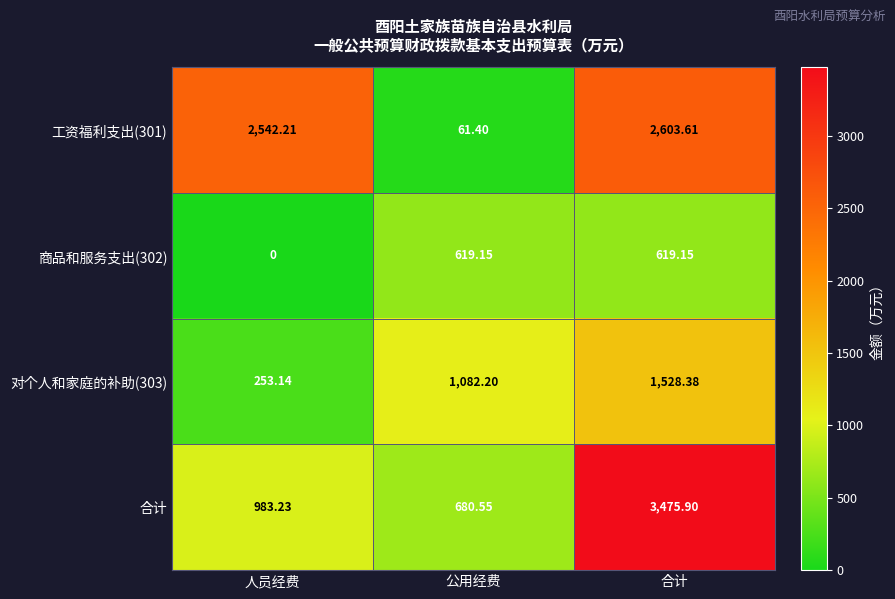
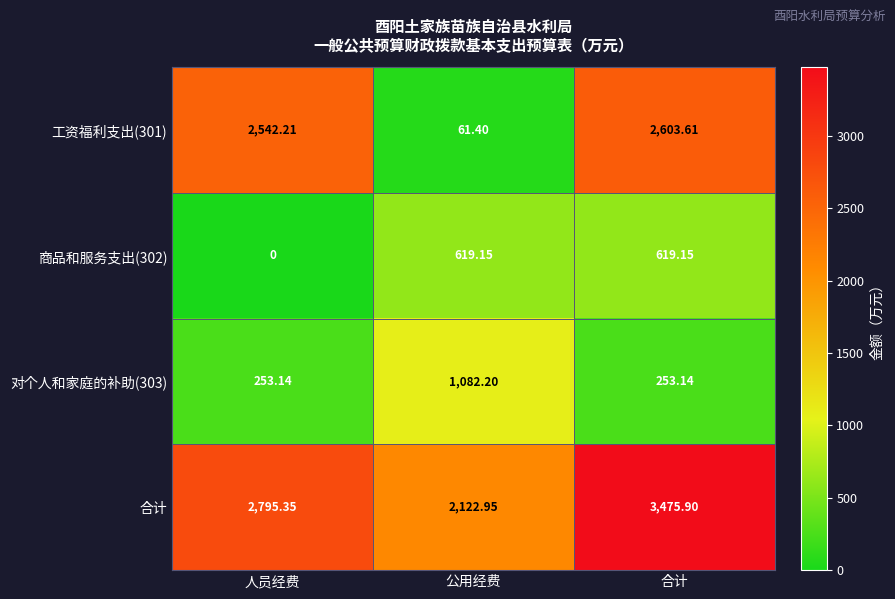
  {
    "工资福利支出(301)": {
      "人员经费": "2,542.21",
      "公用经费": "61.40",
      "合计": "2,603.61"
    },
    "商品和服务支出(302)": {
      "人员经费": "0",
      "公用经费": "619.15",
      "合计": "619.15"
    },
    "对个人和家庭的补助(303)": {
      "人员经费": "253.14",
      "公用经费": "1,082.20",
-     "合计": "1,528.38"
+     "合计": "253.14"
    },
    "合计": {
-     "人员经费": "983.23",
-     "公用经费": "680.55",
+     "人员经费": "2,795.35",
+     "公用经费": "2,122.95",
      "合计": "3,475.90"
    }
  }
